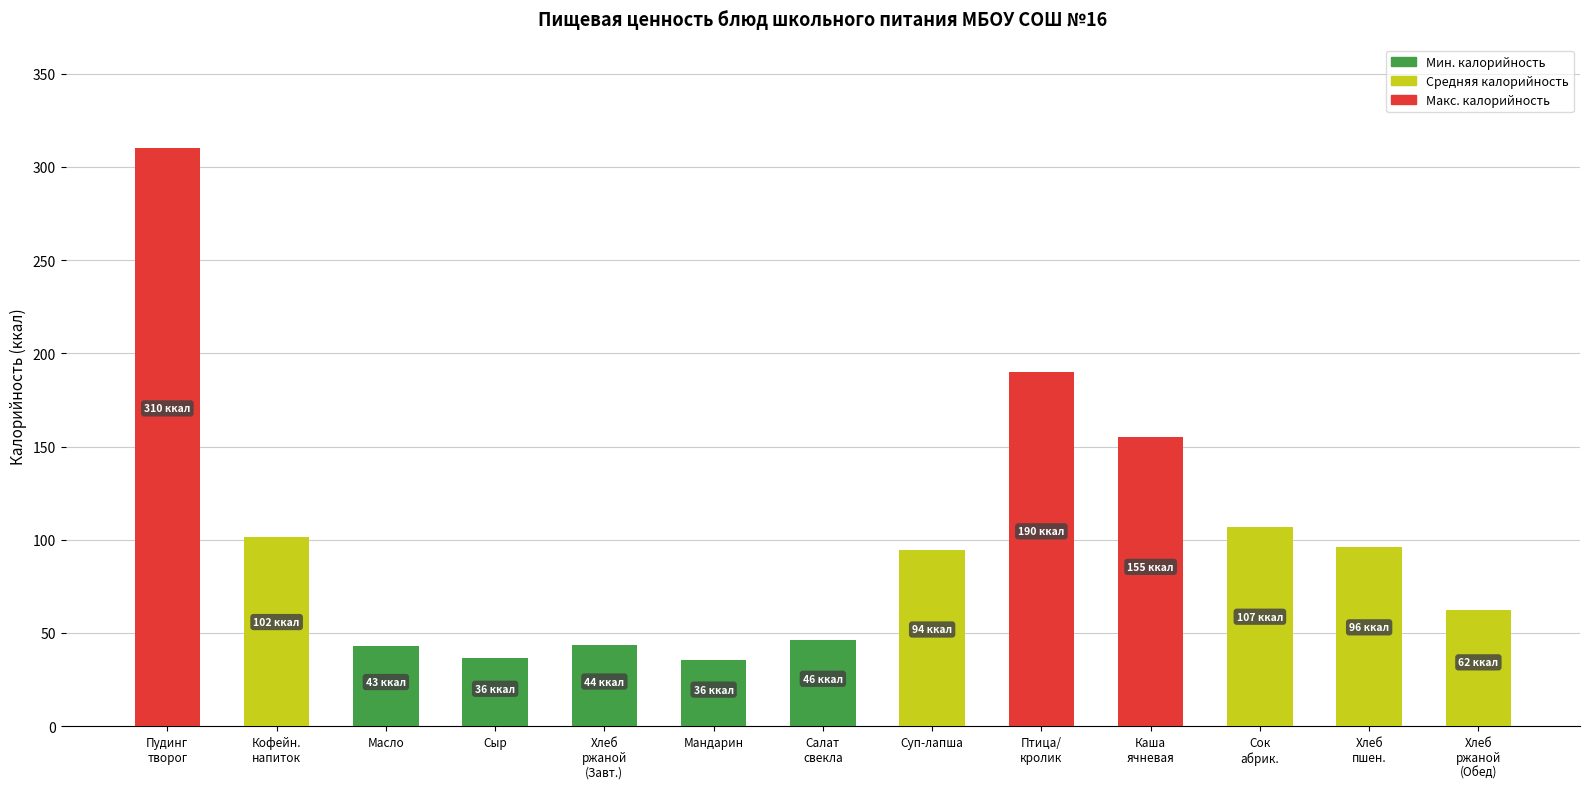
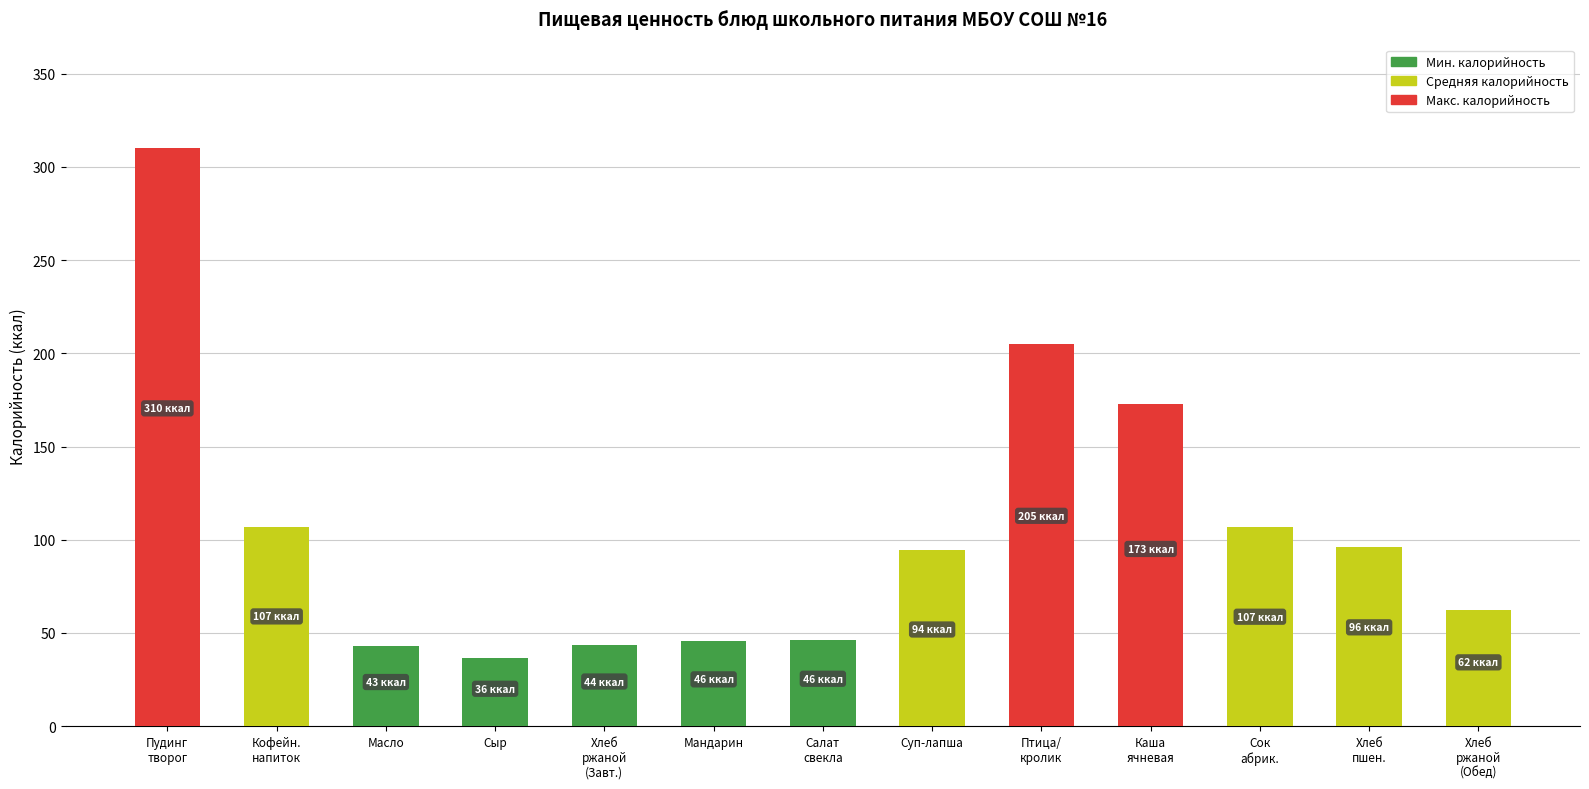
  {
-   "Кофейн. напиток": 102,
-   "Мандарин": 36,
-   "Птица/ кролик": 190,
-   "Каша ячневая": 155
+   "Кофейн. напиток": 107,
+   "Мандарин": 46,
+   "Птица/ кролик": 205,
+   "Каша ячневая": 173
  }
